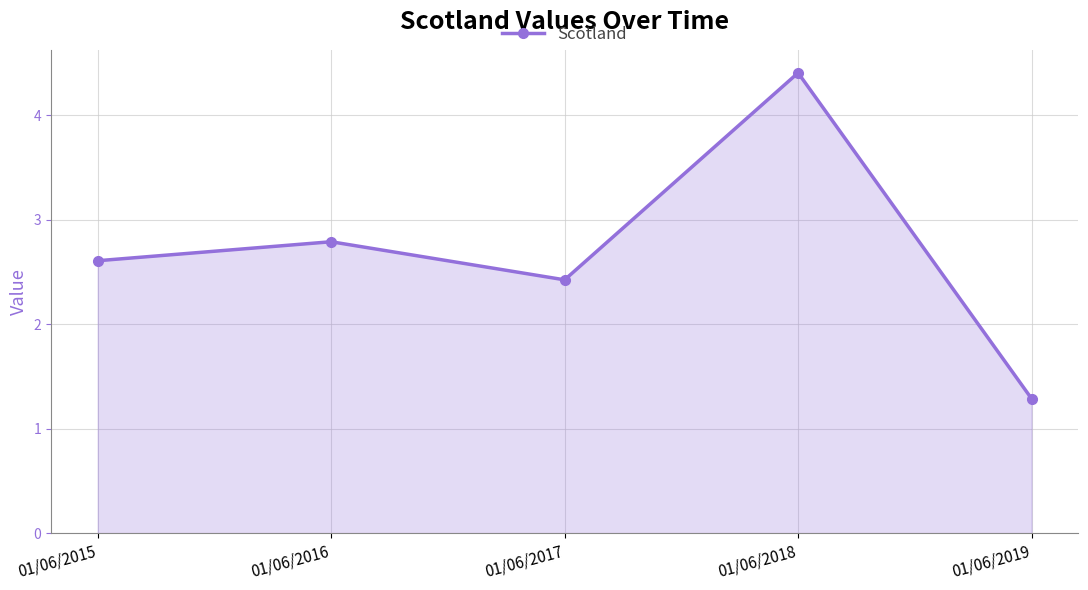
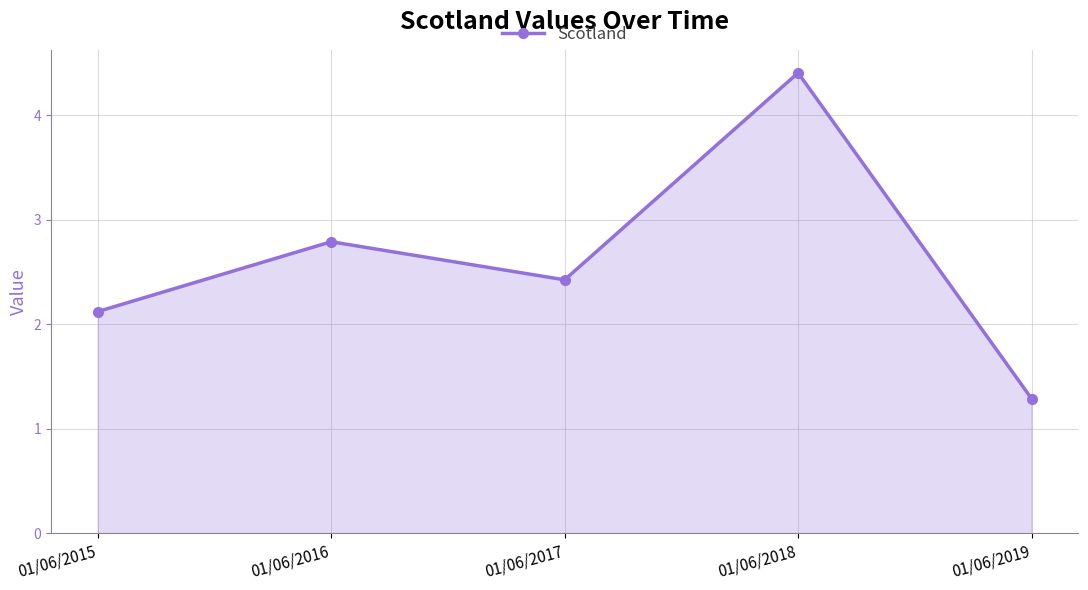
  {
-   "01/06/2015": 2.61,
+   "01/06/2015": 2.12,
    "01/06/2016": 2.79,
    "01/06/2017": 2.42,
    "01/06/2018": 4.40,
    "01/06/2019": 1.29
  }
